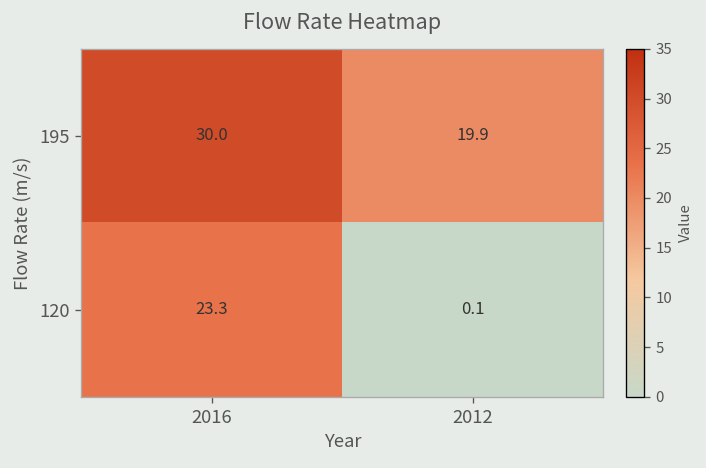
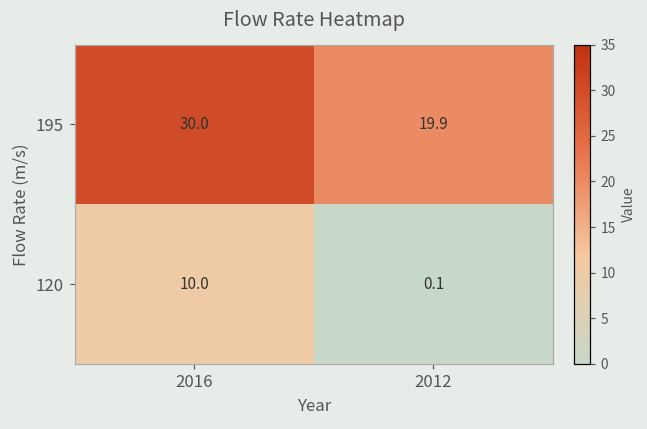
  {
    "195": {
      "2016": 30.0,
      "2012": 19.9
    },
    "120": {
-     "2016": 23.3,
+     "2016": 10.0,
      "2012": 0.1
    }
  }
